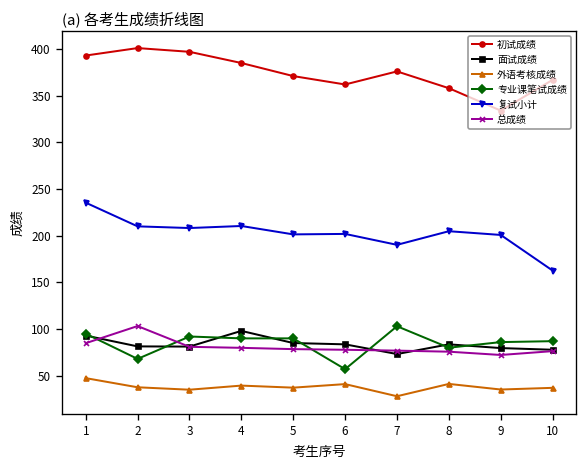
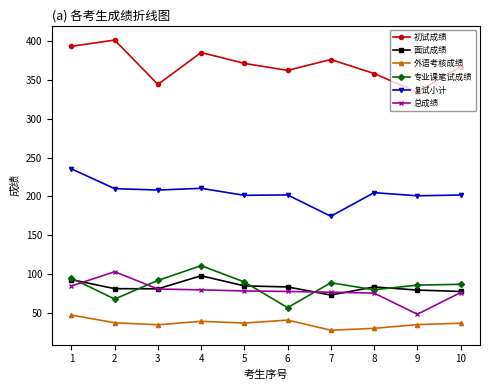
  {
    "初试成绩": {
      "1": 390,
      "2": 400,
-     "3": 400,
+     "3": 340,
      "4": 390,
      "5": 370,
      "6": 360,
      "7": 380,
      "8": 360
    },
    "面试成绩": {
      "2": 80,
      "4": 100,
      "5": 90,
      "6": 80,
      "7": 70,
      "8": 80,
      "9": 80
    },
    "外语考核成绩": {
      "1": 50,
      "2": 40,
      "3": 40,
      "4": 40,
      "5": 40,
      "6": 40,
      "7": 30,
-     "8": 40,
+     "8": 30,
      "9": 40,
      "10": 40
    },
    "专业课笔试成绩": {
      "2": 70,
      "3": 90,
-     "4": 90,
+     "4": 110,
      "5": 90,
      "6": 60,
-     "7": 100,
+     "7": 90,
      "8": 80,
      "9": 90,
      "10": 90
    },
    "复试小计": {
      "1": 240,
      "2": 210,
      "3": 210,
      "4": 210,
      "5": 200,
      "6": 200,
-     "7": 190,
+     "7": 170,
      "8": 200,
      "9": 200,
-     "10": 160
+     "10": 200
    },
    "总成绩": {
      "1": 80,
      "2": 100,
      "4": 80,
      "5": 80,
      "6": 80,
      "7": 80,
      "8": 80,
-     "9": 70
+     "9": 50
    }
  }
